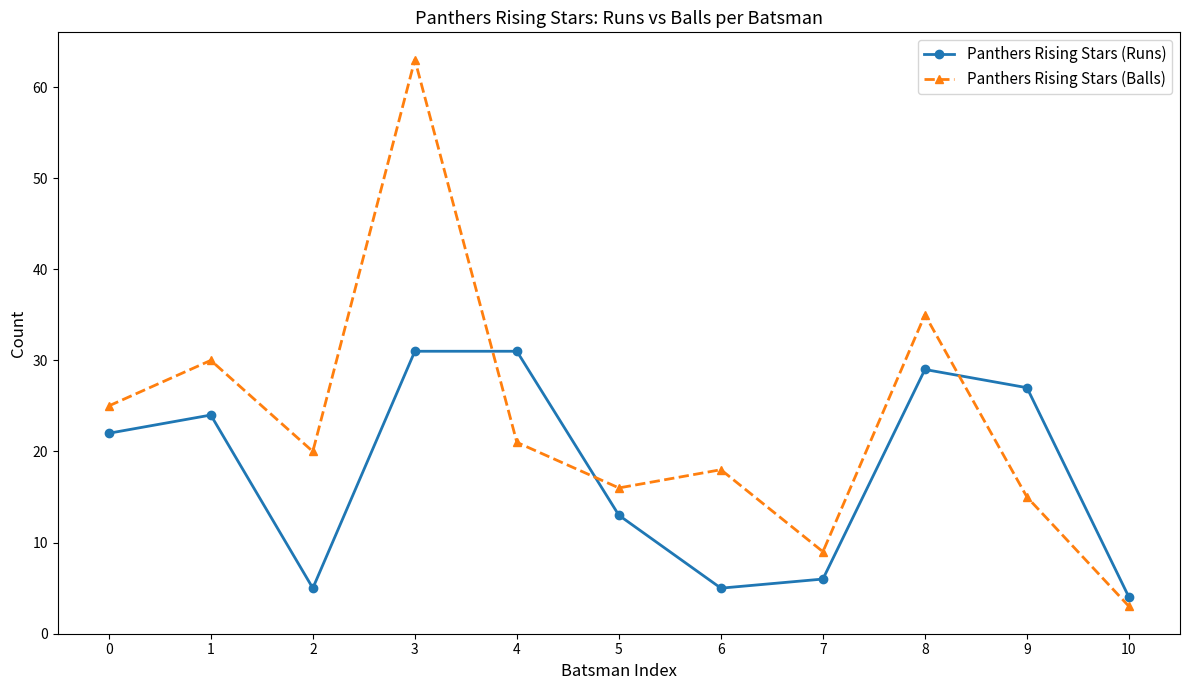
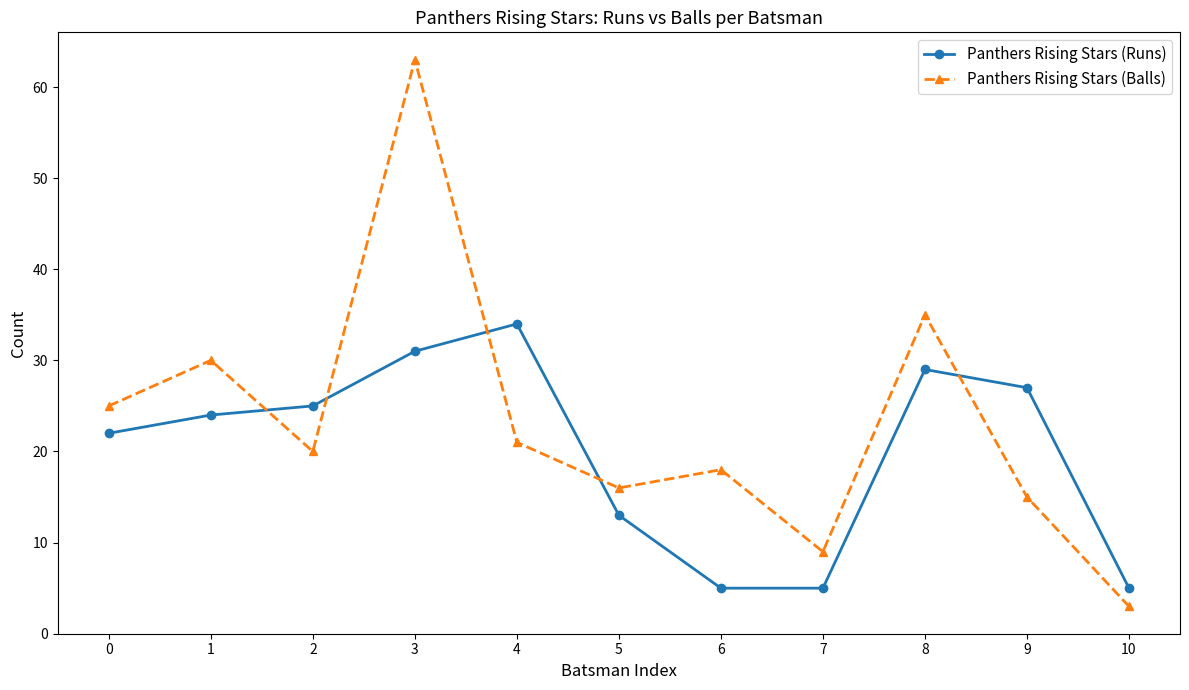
  {
    "Panthers Rising Stars (Runs)": {
      "0": 22,
      "1": 24,
-     "2": 5,
+     "2": 25,
      "3": 31,
-     "4": 31,
+     "4": 34,
      "5": 13,
      "6": 5,
-     "7": 6,
+     "7": 5,
      "8": 29,
      "9": 27,
-     "10": 4
+     "10": 5
    },
    "Panthers Rising Stars (Balls)": {
      "0": 25,
      "1": 30,
      "2": 20,
      "3": 63,
      "4": 21,
      "5": 16,
      "6": 18,
      "7": 9,
      "8": 35,
      "9": 15,
      "10": 3
    }
  }
